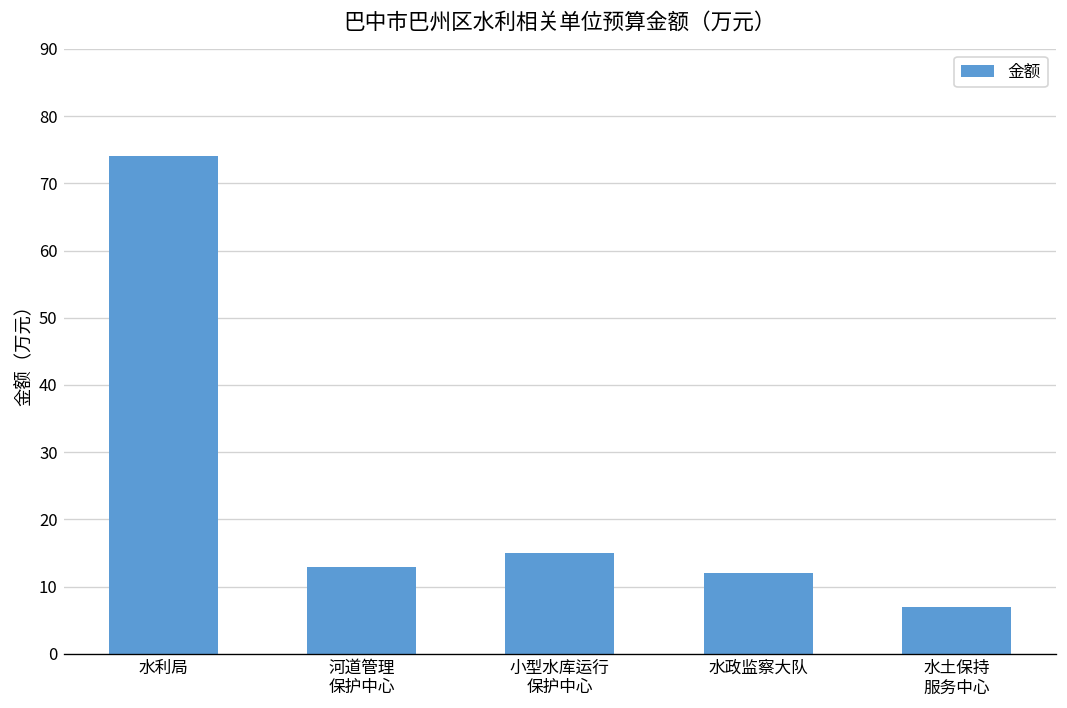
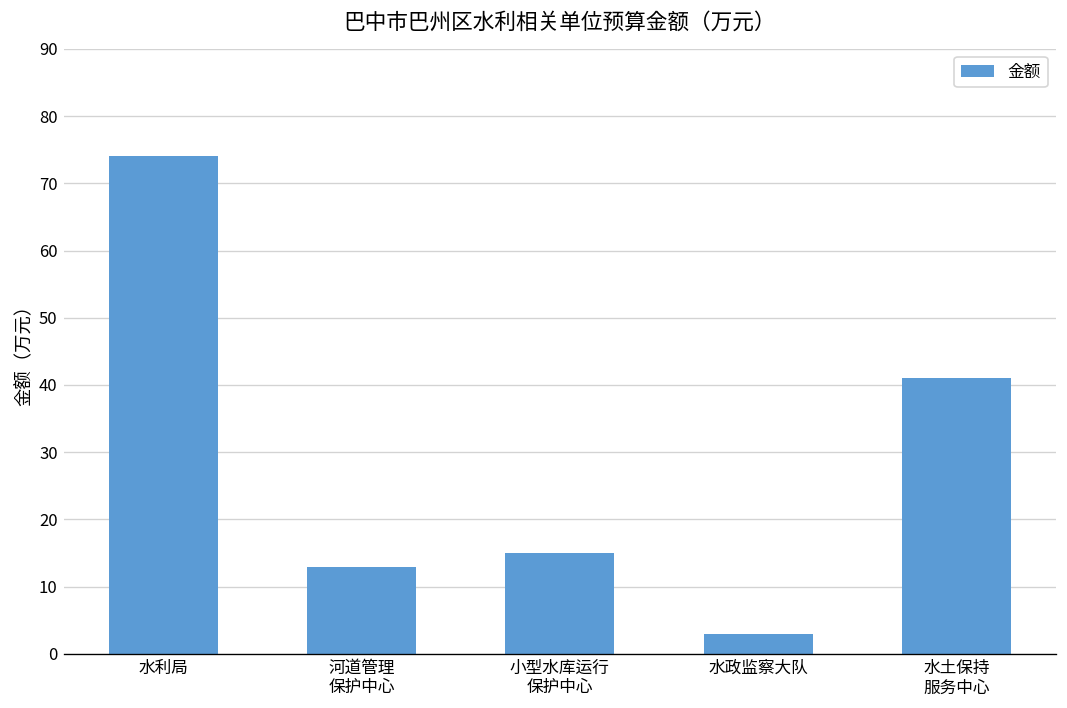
  {
    "水利局": 74,
    "河道管理 保护中心": 13,
    "小型水库运行 保护中心": 15,
-   "水政监察大队": 12,
-   "水土保持 服务中心": 7
+   "水政监察大队": 3,
+   "水土保持 服务中心": 41
  }
